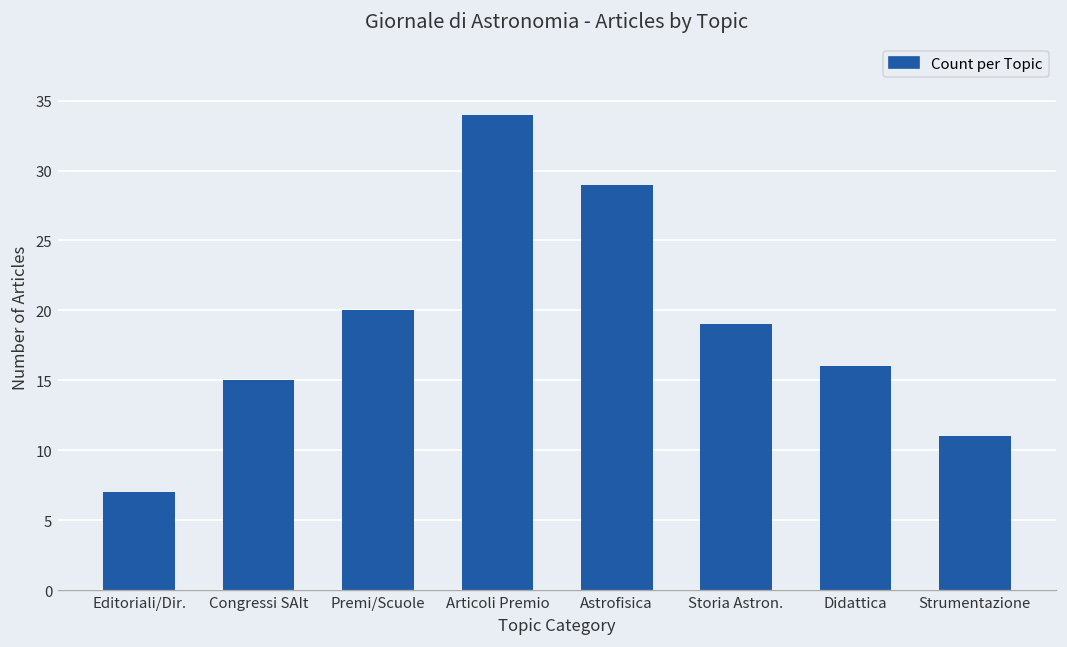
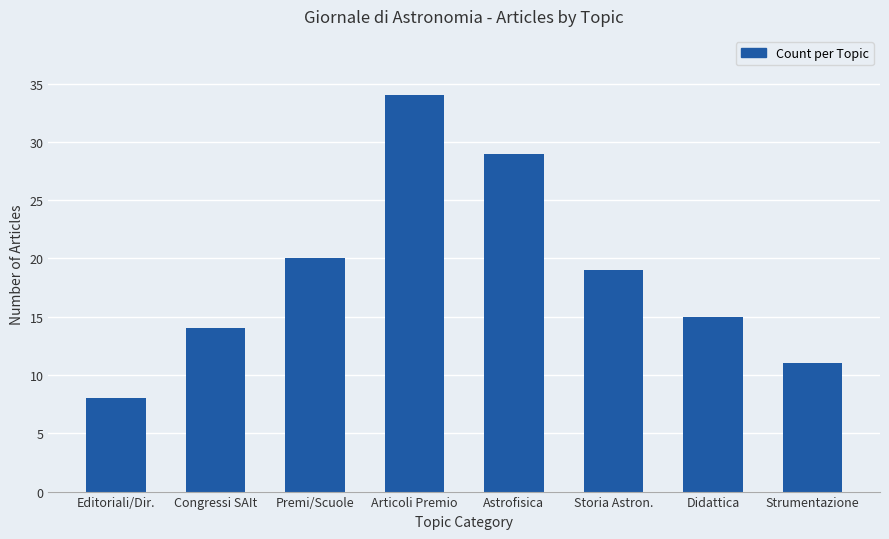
  {
-   "Editoriali/Dir.": 7,
-   "Congressi SAIt": 15,
+   "Editoriali/Dir.": 8,
+   "Congressi SAIt": 14,
    "Premi/Scuole": 20,
    "Articoli Premio": 34,
    "Astrofisica": 29,
    "Storia Astron.": 19,
-   "Didattica": 16,
+   "Didattica": 15,
    "Strumentazione": 11
  }
